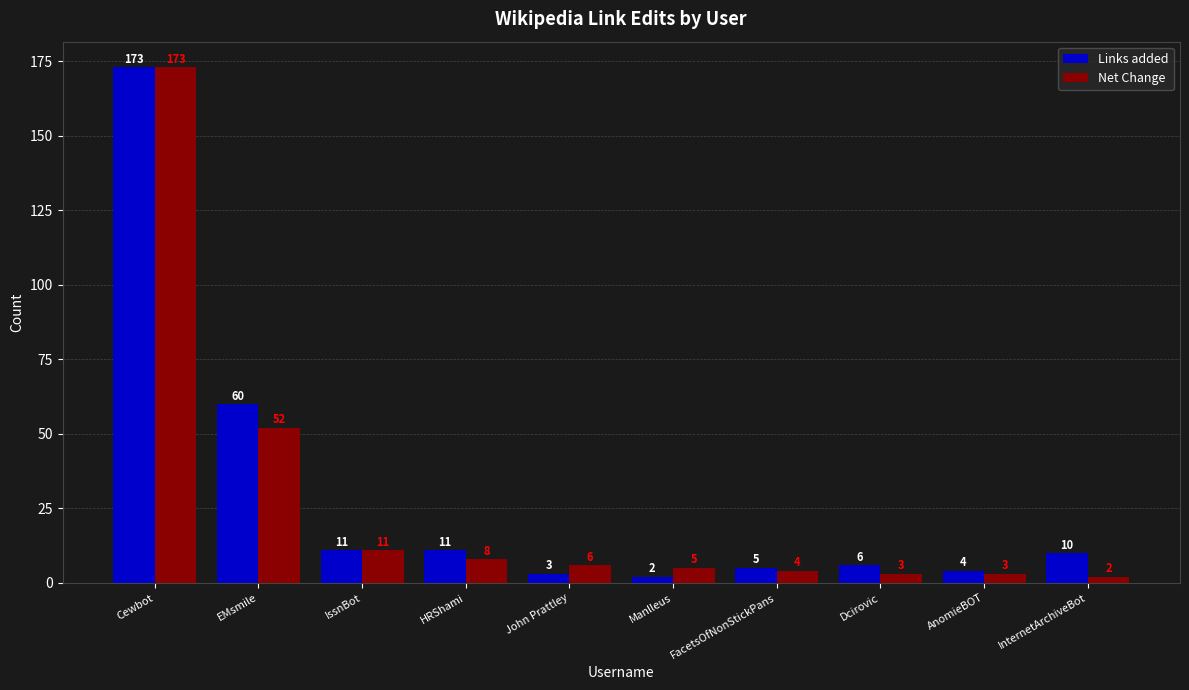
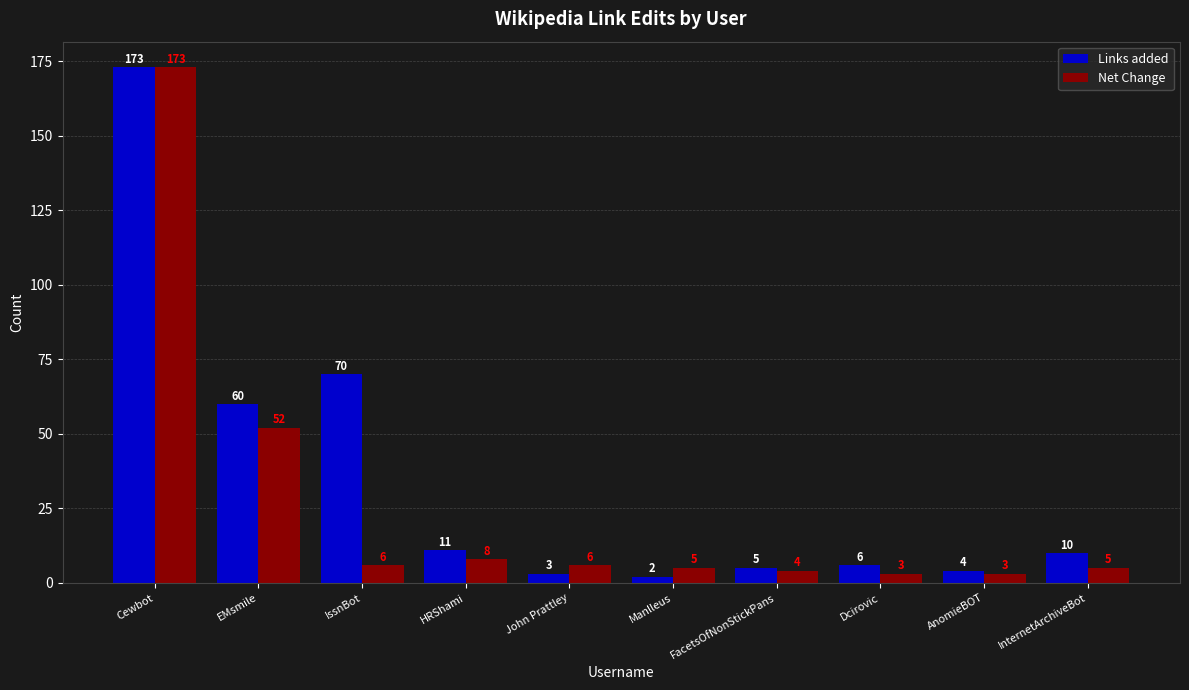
  {
    "Links added": {
      "Cewbot": 173,
      "EMsmile": 60,
-     "IssnBot": 11,
+     "IssnBot": 70,
      "HRShami": 11,
      "John Prattley": 3,
      "Manlleus": 2,
      "FacetsOfNonStickPans": 5,
      "Dcirovic": 6,
      "AnomieBOT": 4,
      "InternetArchiveBot": 10
    },
    "Net Change": {
      "Cewbot": 173,
      "EMsmile": 52,
-     "IssnBot": 11,
+     "IssnBot": 6,
      "HRShami": 8,
      "John Prattley": 6,
      "Manlleus": 5,
      "FacetsOfNonStickPans": 4,
      "Dcirovic": 3,
      "AnomieBOT": 3,
-     "InternetArchiveBot": 2
+     "InternetArchiveBot": 5
    }
  }
